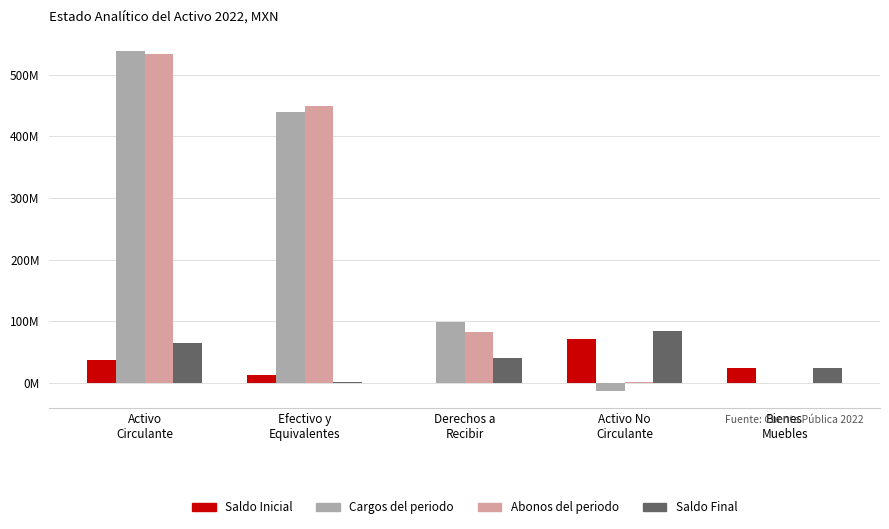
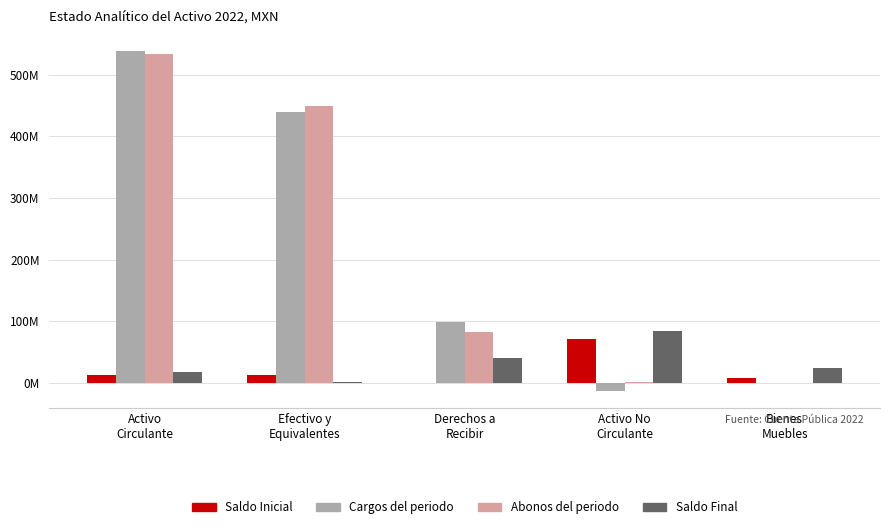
  {
    "Saldo Inicial": {
-     "Activo Circulante": 40000000,
+     "Activo Circulante": 10000000,
      "Efectivo y Equivalentes": 10000000,
      "Activo No Circulante": 70000000,
-     "Bienes Muebles": 20000000
+     "Bienes Muebles": 10000000
    },
    "Saldo Final": {
-     "Activo Circulante": 60000000,
+     "Activo Circulante": 20000000,
      "Derechos a Recibir": 40000000,
      "Activo No Circulante": 80000000,
      "Bienes Muebles": 20000000
    }
  }
